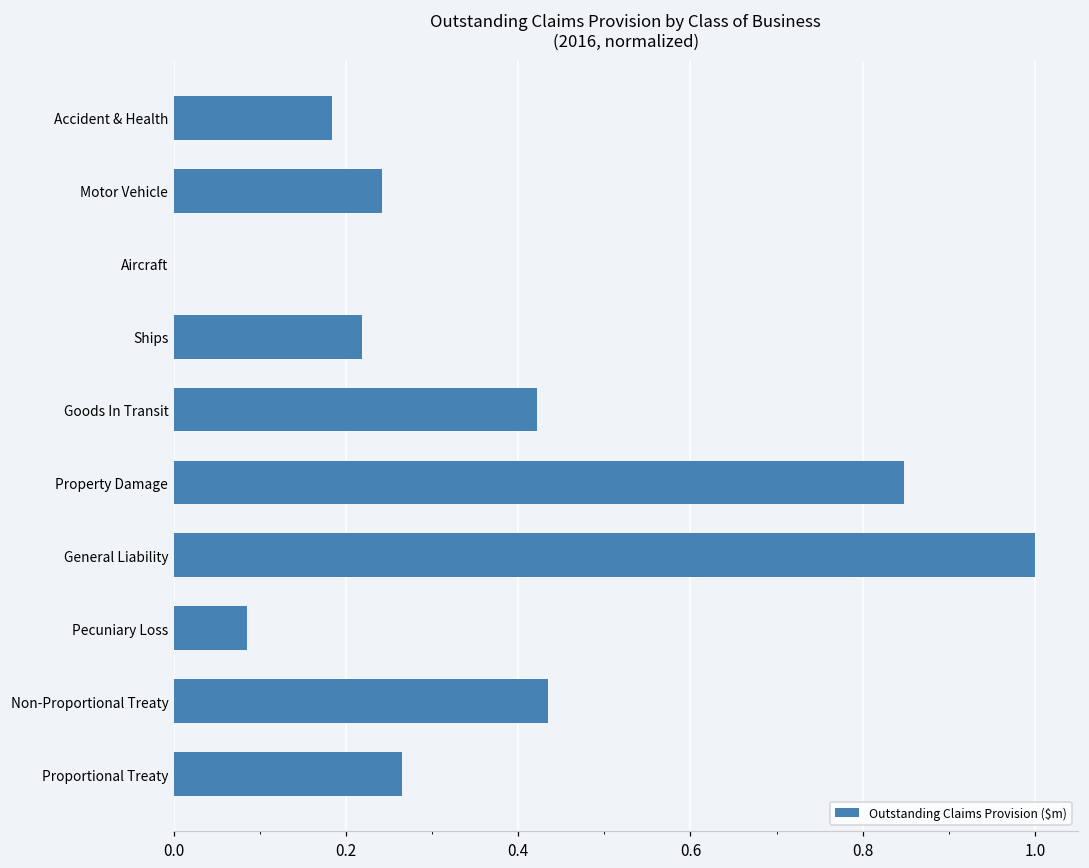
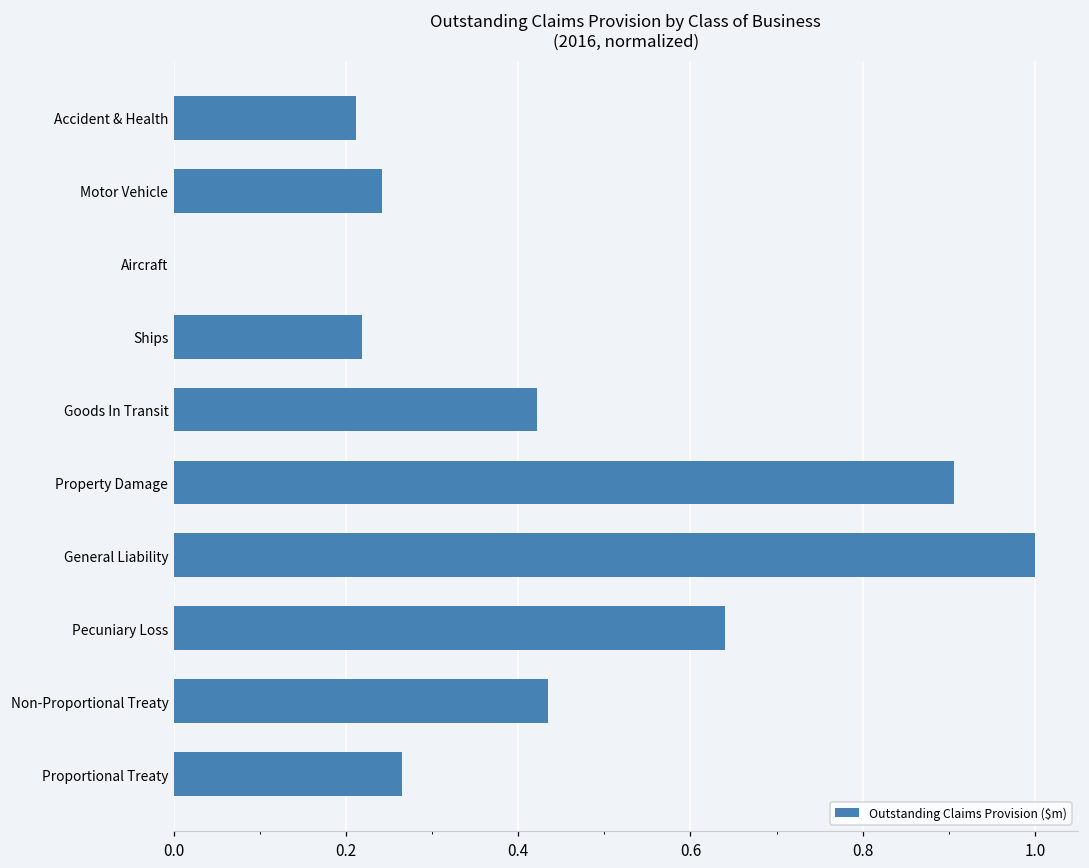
  {
-   "Accident & Health": 0.18,
+   "Accident & Health": 0.21,
    "Motor Vehicle": 0.24,
    "Ships": 0.22,
    "Goods In Transit": 0.42,
-   "Property Damage": 0.85,
+   "Property Damage": 0.91,
    "General Liability": 1.00,
-   "Pecuniary Loss": 0.09,
+   "Pecuniary Loss": 0.64,
    "Non-Proportional Treaty": 0.43,
    "Proportional Treaty": 0.27
  }
